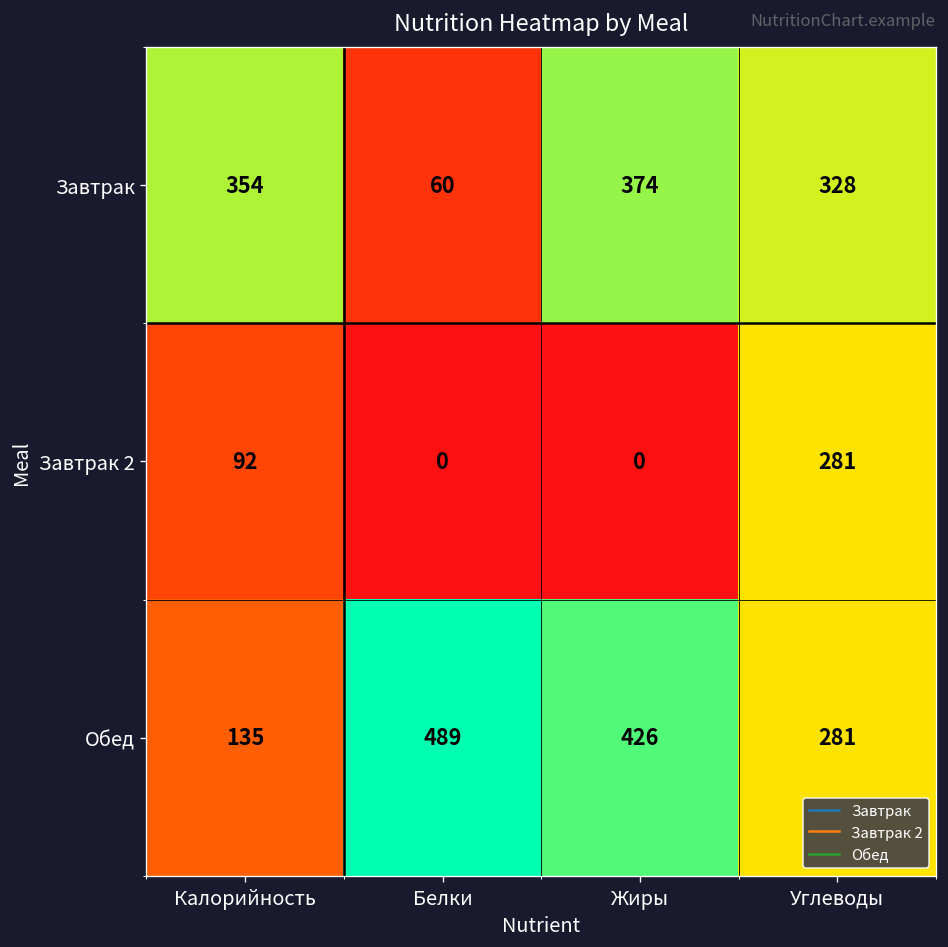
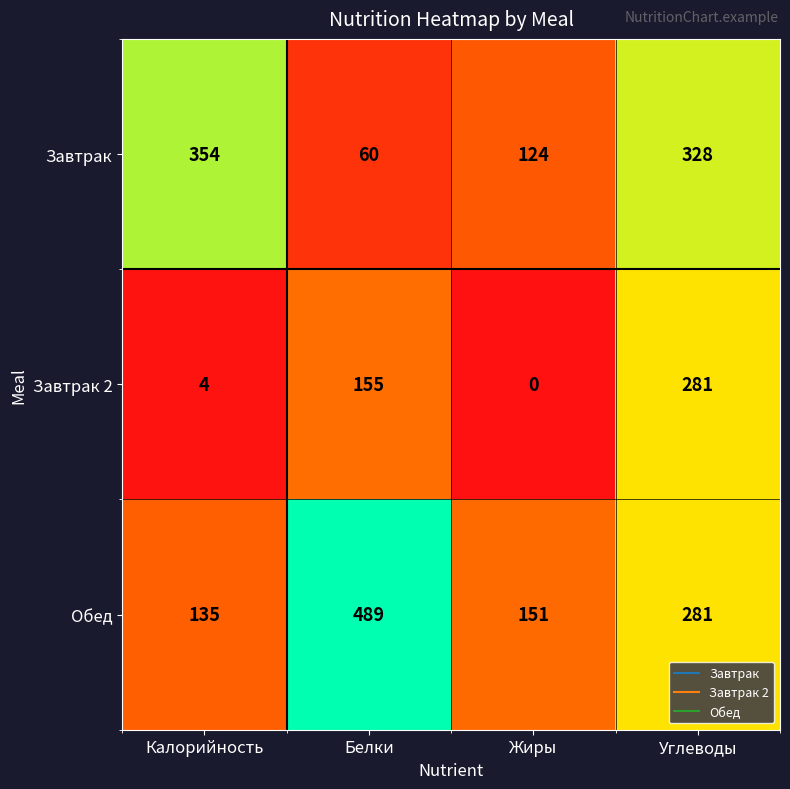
  {
    "Завтрак": {
      "Калорийность": 354,
      "Белки": 60,
-     "Жиры": 374,
+     "Жиры": 124,
      "Углеводы": 328
    },
    "Завтрак 2": {
-     "Калорийность": 92,
-     "Белки": 0,
+     "Калорийность": 4,
+     "Белки": 155,
      "Жиры": 0,
      "Углеводы": 281
    },
    "Обед": {
      "Калорийность": 135,
      "Белки": 489,
-     "Жиры": 426,
+     "Жиры": 151,
      "Углеводы": 281
    }
  }
